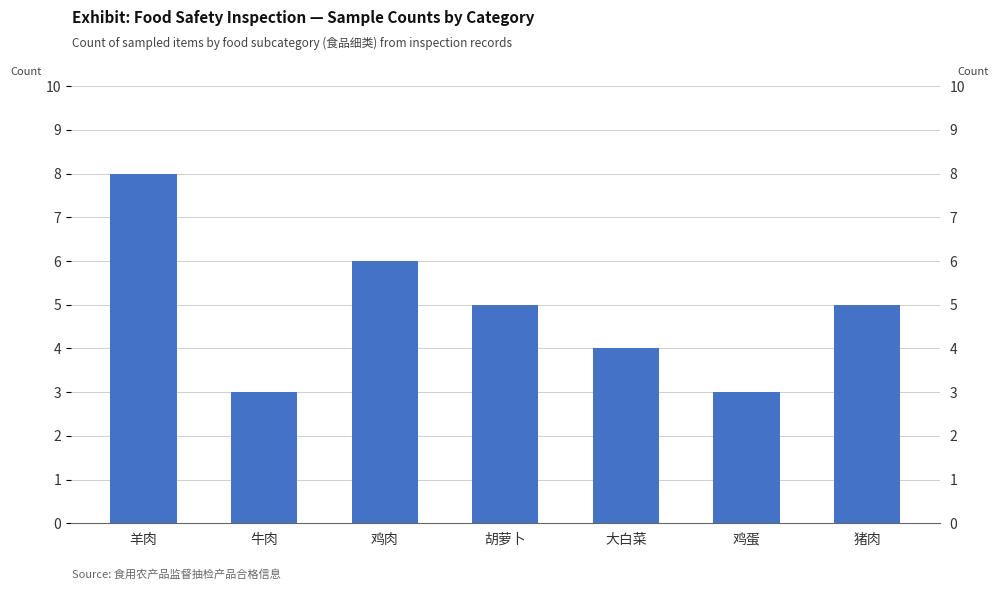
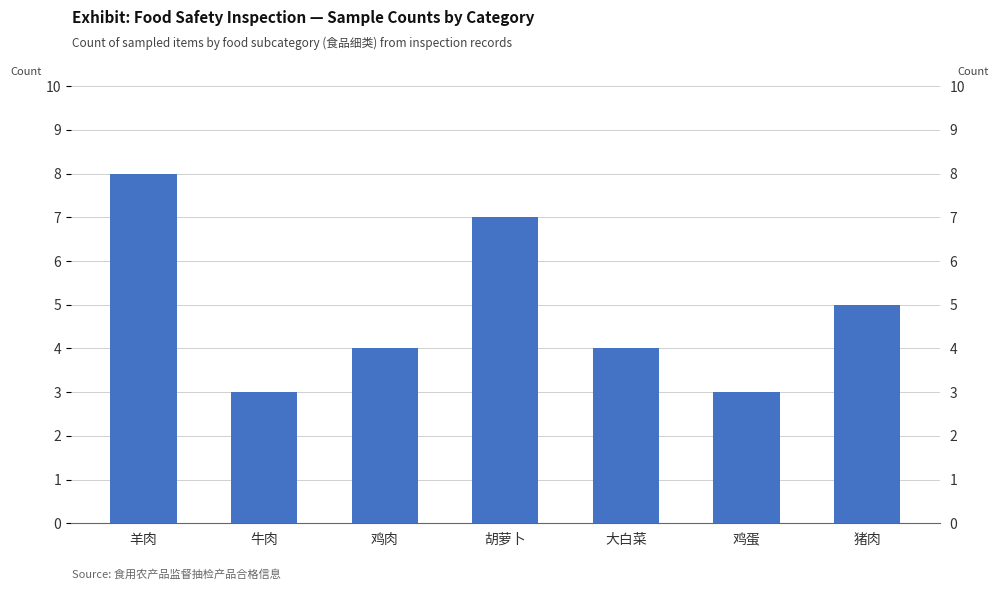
  {
    "羊肉": 8,
    "牛肉": 3,
-   "鸡肉": 6,
-   "胡萝卜": 5,
+   "鸡肉": 4,
+   "胡萝卜": 7,
    "大白菜": 4,
    "鸡蛋": 3,
    "猪肉": 5
  }
